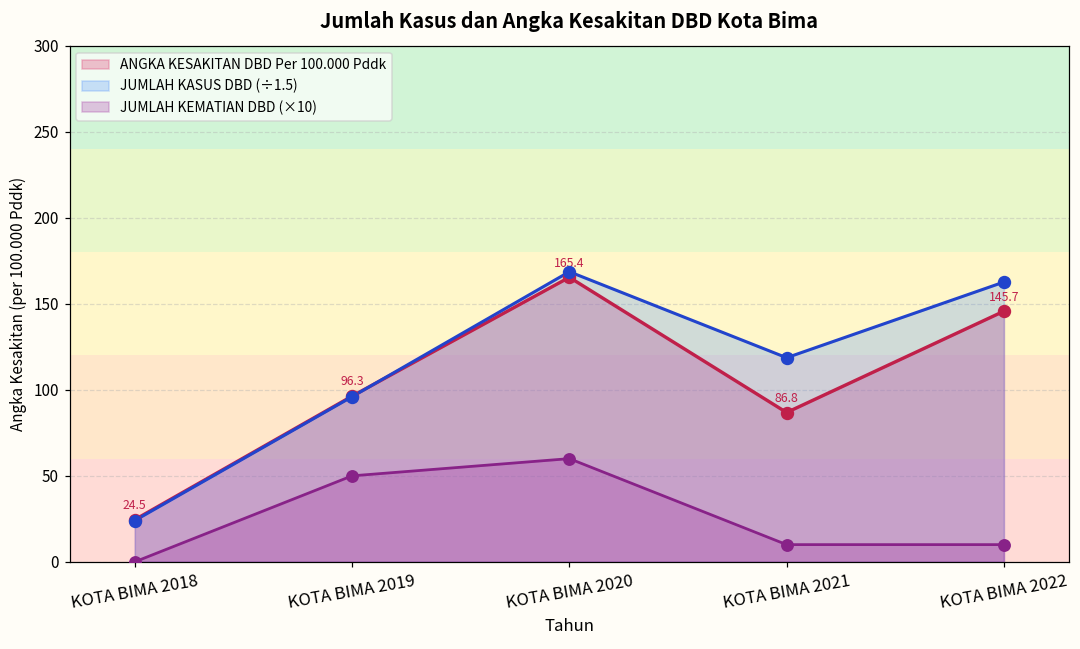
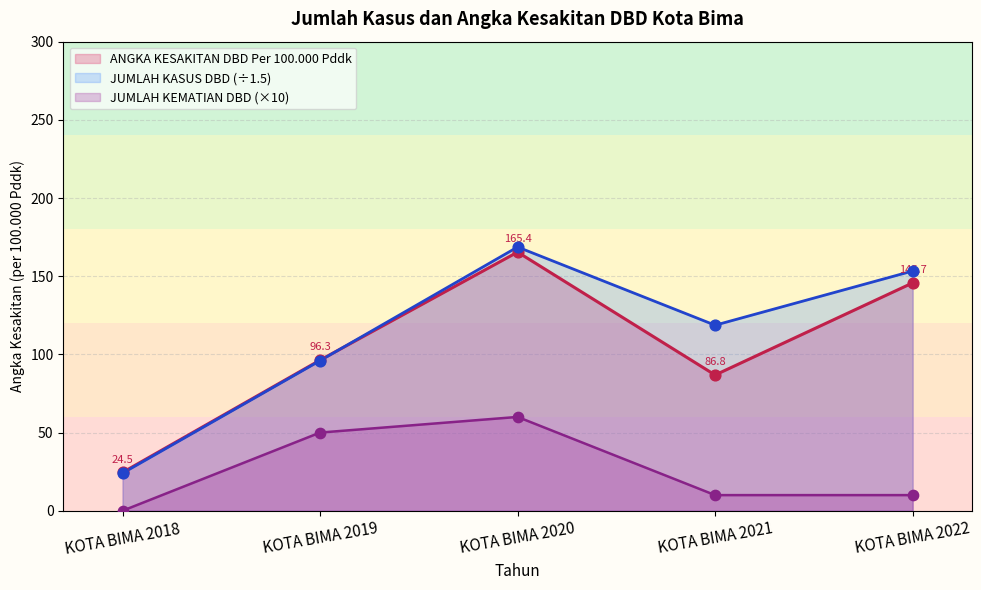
  {
    "JUMLAH KASUS DBD (÷1.5)": {
      "KOTA BIMA 2021": 119,
-     "KOTA BIMA 2022": 163
+     "KOTA BIMA 2022": 153
    }
  }
